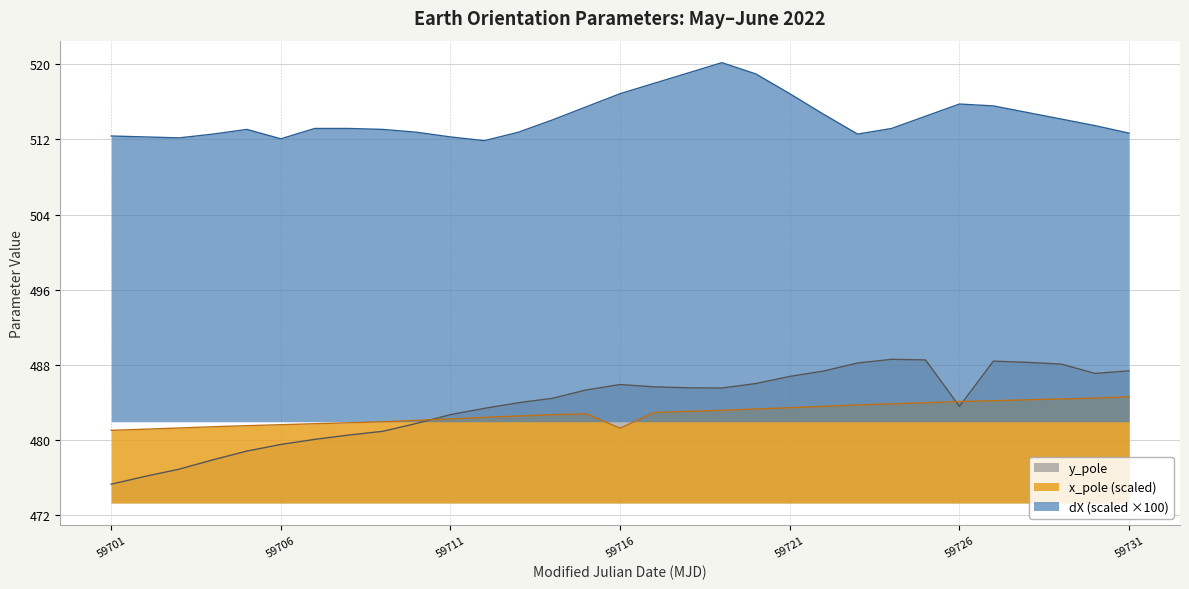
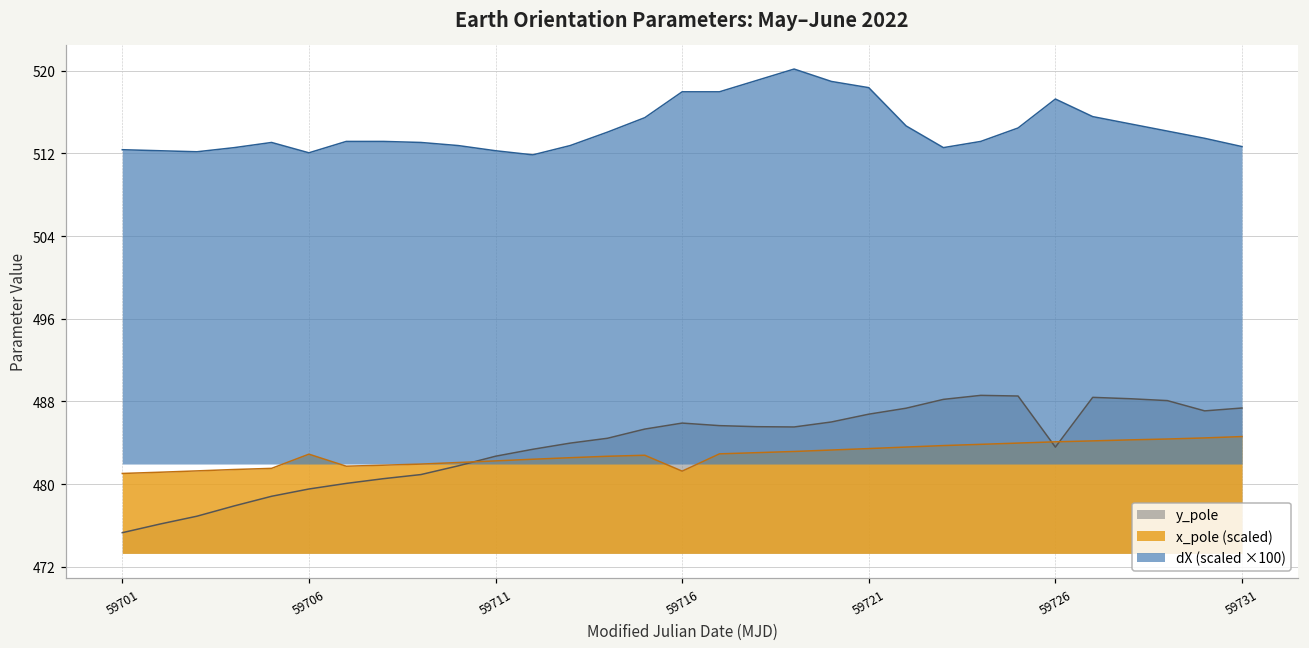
  {
    "y_pole": {
      "59701": 475,
      "59706": 480,
      "59711": 483,
      "59716": 486,
      "59721": 487,
      "59726": 484,
      "59731": 487
    },
    "x_pole (scaled)": {
      "59701": 481,
-     "59706": 482,
+     "59706": 483,
      "59711": 482,
      "59716": 481,
      "59721": 483,
      "59726": 484,
      "59731": 485
    },
    "dX (scaled ×100)": {
      "59701": 512,
      "59706": 512,
      "59711": 512,
-     "59716": 517,
-     "59721": 517,
-     "59726": 516,
+     "59716": 518,
+     "59721": 518,
+     "59726": 517,
      "59731": 513
    }
  }
